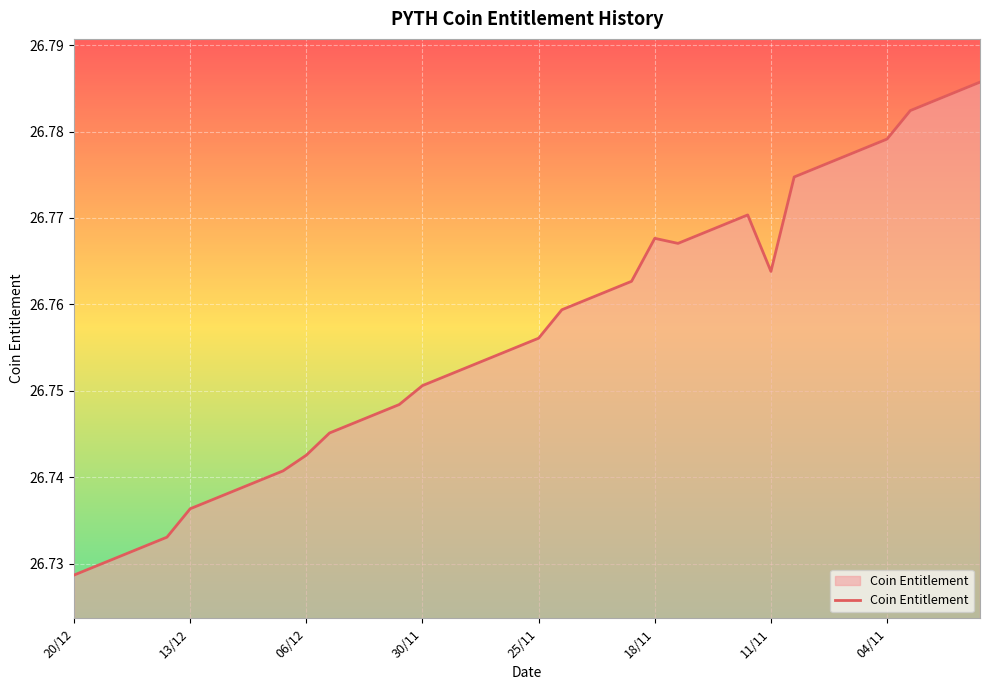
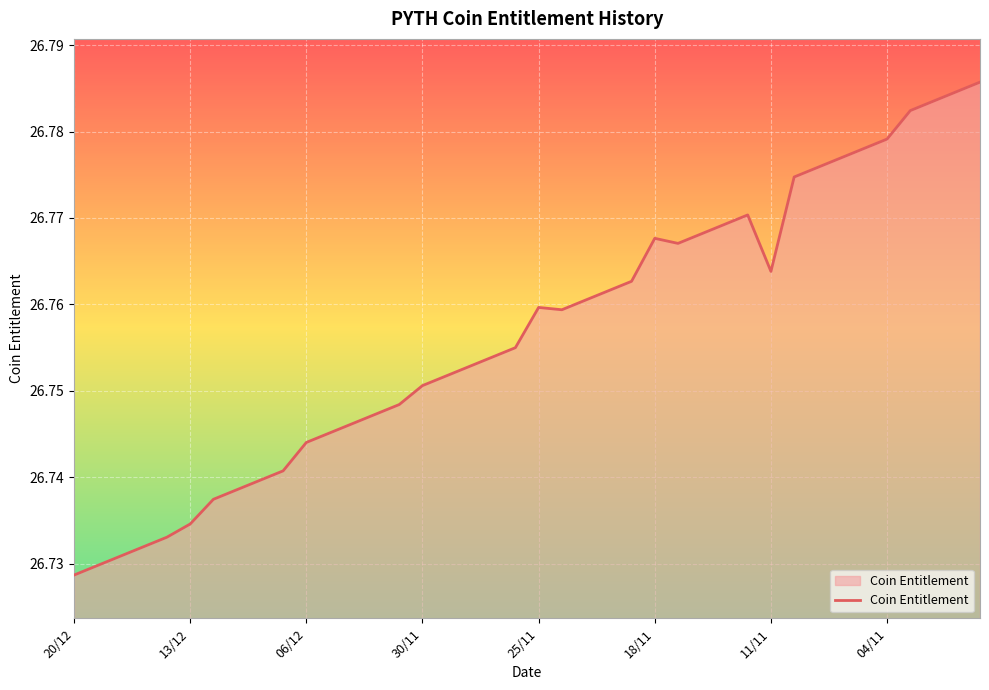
  {
    "20/12": 26.729,
-   "13/12": 26.736,
-   "06/12": 26.743,
+   "13/12": 26.735,
+   "06/12": 26.744,
    "30/11": 26.751,
-   "25/11": 26.756,
+   "25/11": 26.760,
    "18/11": 26.768,
    "11/11": 26.764,
    "04/11": 26.779
  }
